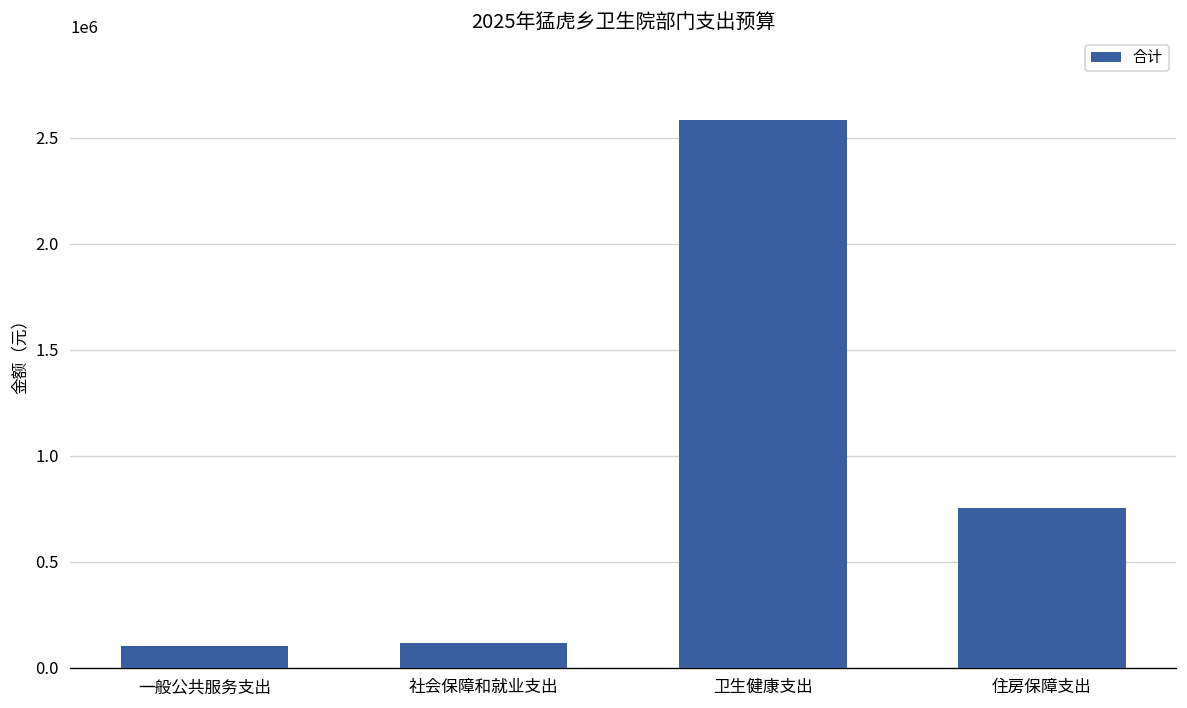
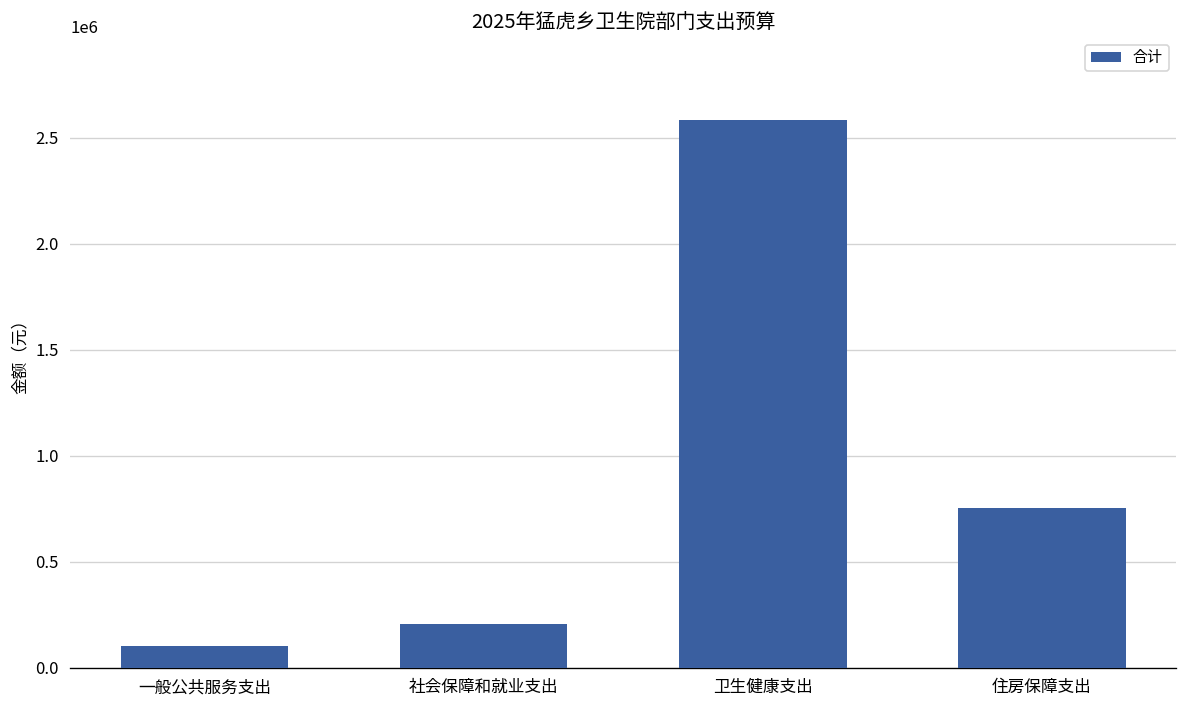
  {
    "一般公共服务支出": 100000,
-   "社会保障和就业支出": 110000,
+   "社会保障和就业支出": 210000,
    "卫生健康支出": 2580000,
    "住房保障支出": 750000
  }
